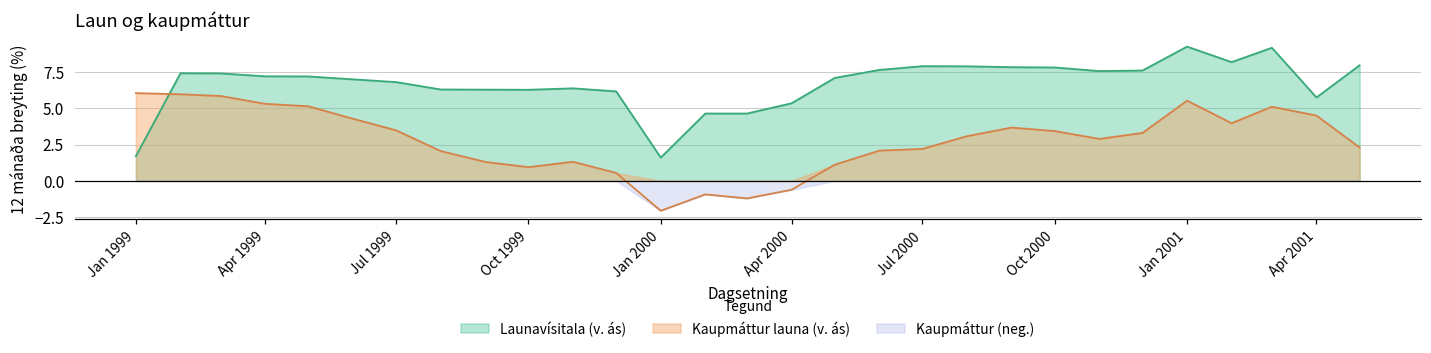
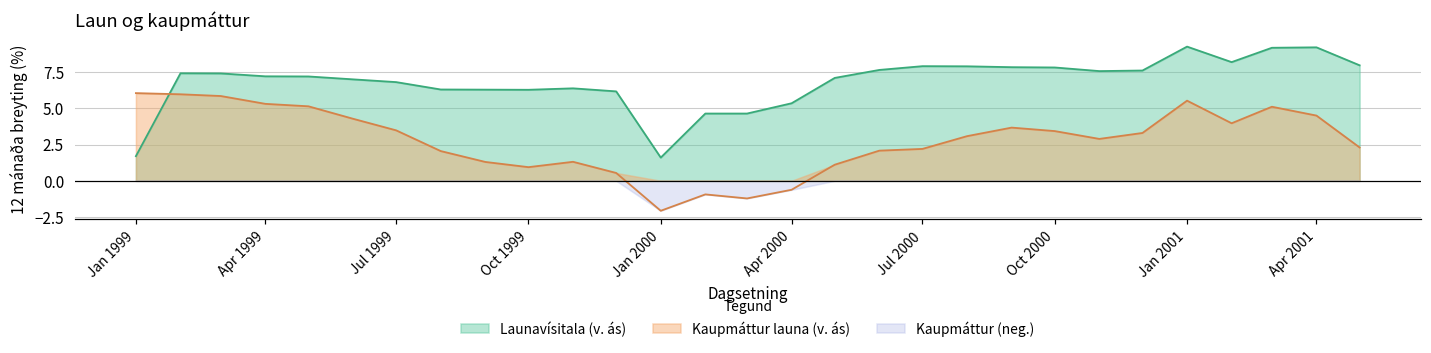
  {
    "Launavísitala (v. ás)": {
      "Jan 1999": 1.7,
      "Apr 1999": 7.2,
      "Jul 1999": 6.8,
      "Oct 1999": 6.3,
      "Jan 2000": 1.6,
      "Apr 2000": 5.4,
      "Jul 2000": 7.9,
      "Oct 2000": 7.8,
      "Jan 2001": 9.3,
-     "Apr 2001": 5.8
+     "Apr 2001": 9.2
    },
    "Kaupmáttur (neg.)": {
      "Jan 1999": 0.0,
      "Apr 1999": 0.0,
      "Jul 1999": 0.0,
      "Oct 1999": 0.0,
      "Jul 2000": 0.0,
      "Oct 2000": 0.0,
      "Jan 2001": 0.0,
      "Apr 2001": 0.0
    }
  }
